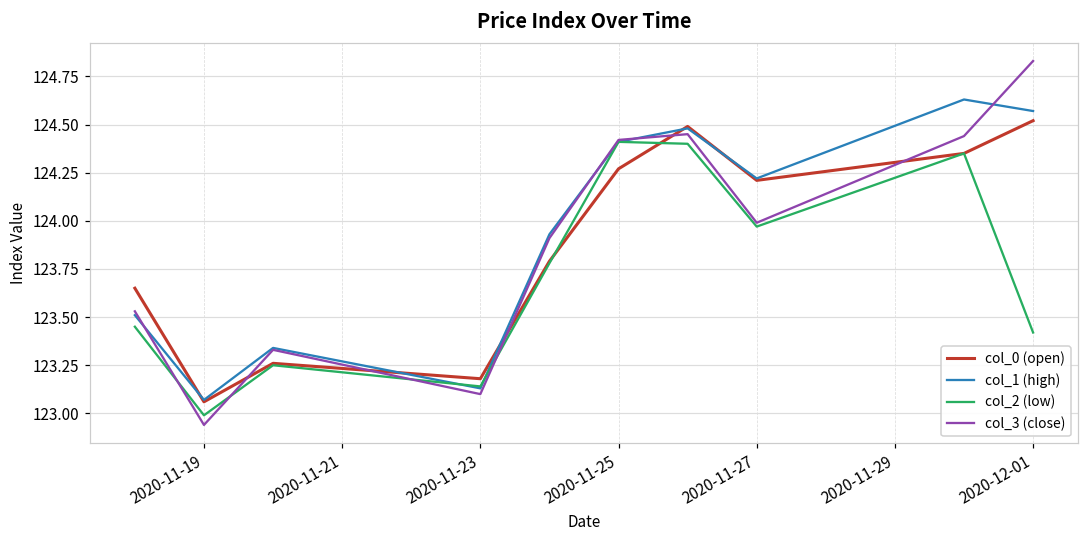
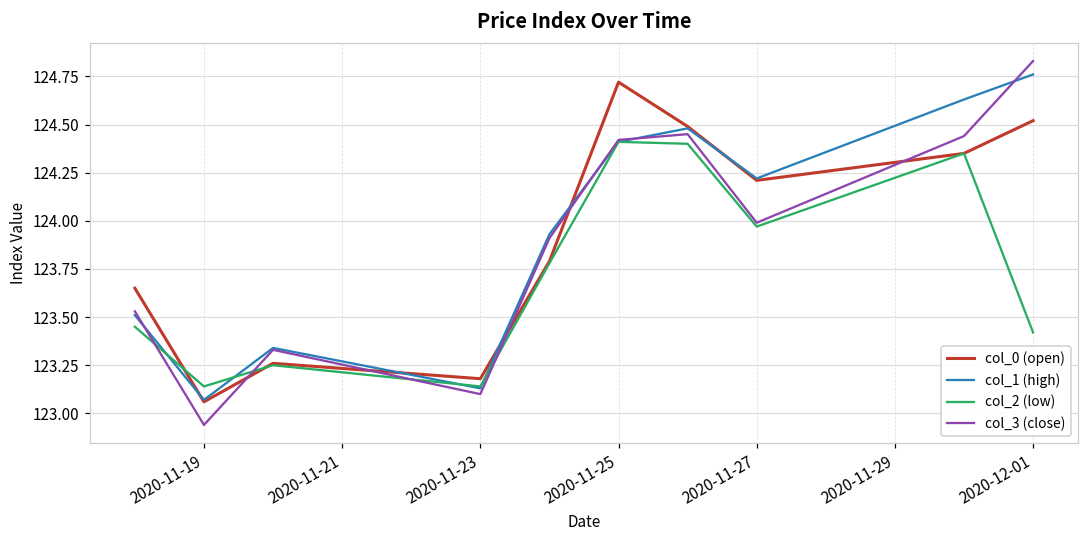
  {
    "col_0 (open)": {
      "2020-11-23": 123.18,
-     "2020-11-25": 124.27,
+     "2020-11-25": 124.72,
      "2020-12-01": 124.52
    },
    "col_1 (high)": {
-     "2020-12-01": 124.57
+     "2020-12-01": 124.76
    },
    "col_2 (low)": {
-     "2020-11-19": 122.99,
+     "2020-11-19": 123.14,
      "2020-11-27": 123.97,
      "2020-12-01": 123.42
    },
    "col_3 (close)": {
      "2020-11-19": 122.94,
      "2020-11-23": 123.10,
      "2020-11-27": 123.99,
      "2020-12-01": 124.83
    }
  }
